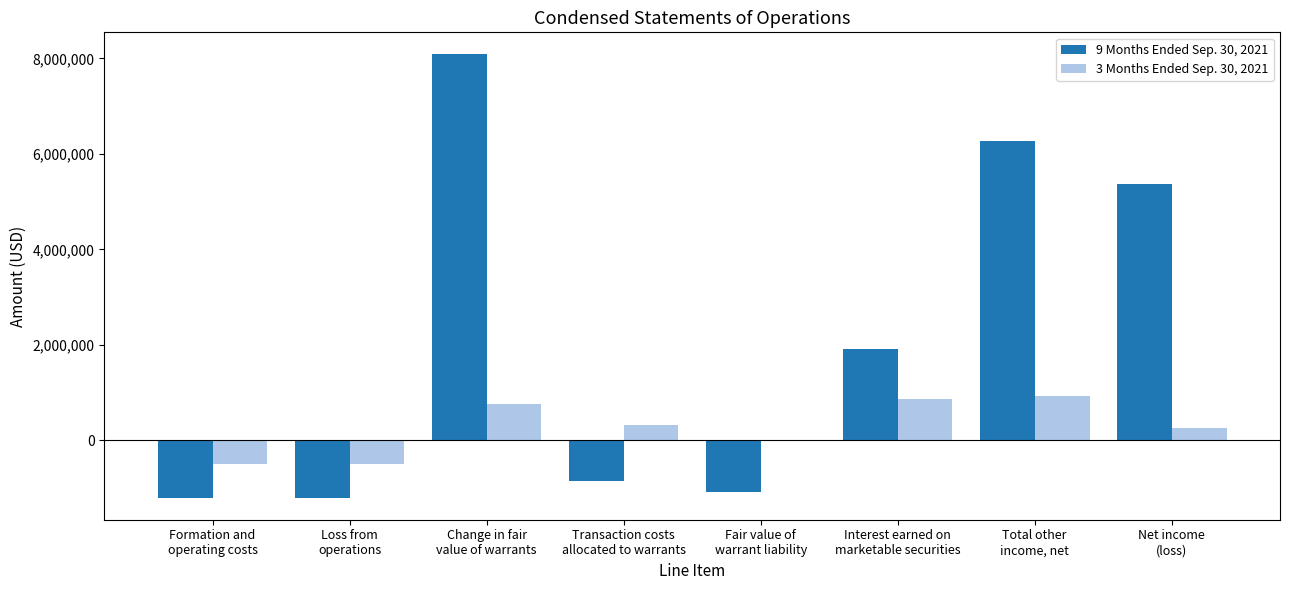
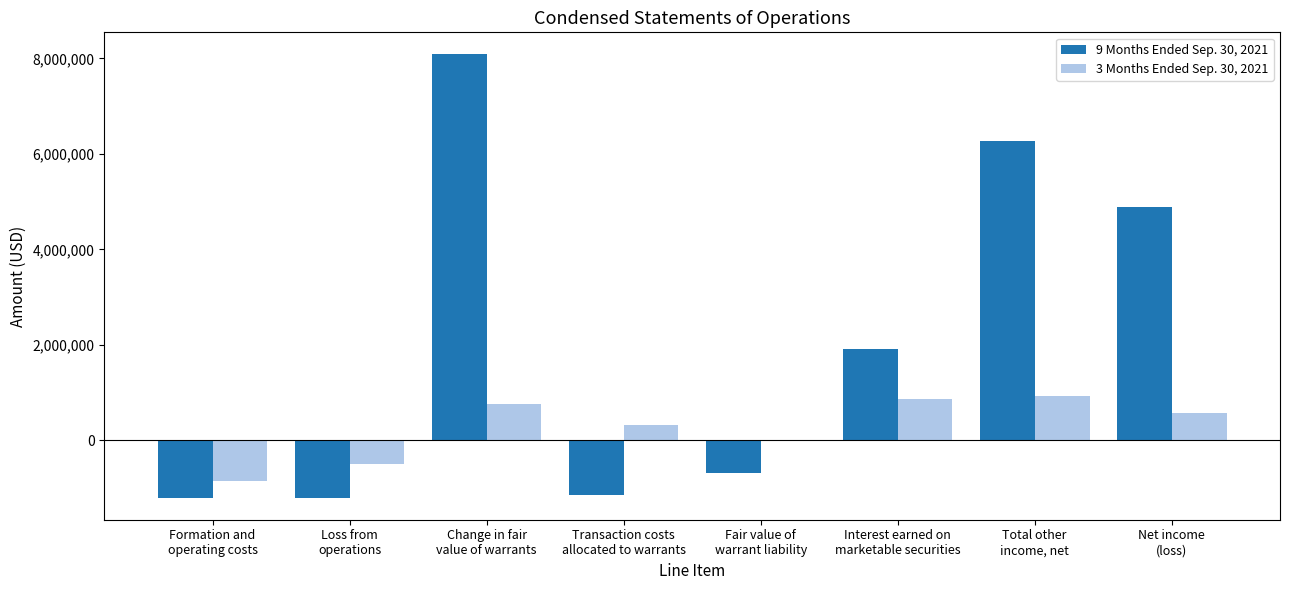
  {
    "9 Months Ended Sep. 30, 2021": {
      "Formation and operating costs": "-1,200,000",
      "Loss from operations": "-1,200,000",
      "Change in fair value of warrants": "8,100,000",
-     "Transaction costs allocated to warrants": "-900,000",
-     "Fair value of warrant liability": "-1,100,000",
+     "Transaction costs allocated to warrants": "-1,100,000",
+     "Fair value of warrant liability": "-700,000",
      "Interest earned on marketable securities": "1,900,000",
      "Total other income, net": "6,300,000",
-     "Net income (loss)": "5,400,000"
+     "Net income (loss)": "4,900,000"
    },
    "3 Months Ended Sep. 30, 2021": {
-     "Formation and operating costs": "-500,000",
+     "Formation and operating costs": "-900,000",
      "Loss from operations": "-500,000",
      "Change in fair value of warrants": "800,000",
      "Transaction costs allocated to warrants": "300,000",
      "Fair value of warrant liability": "0",
      "Interest earned on marketable securities": "900,000",
      "Total other income, net": "900,000",
-     "Net income (loss)": "200,000"
+     "Net income (loss)": "600,000"
    }
  }
